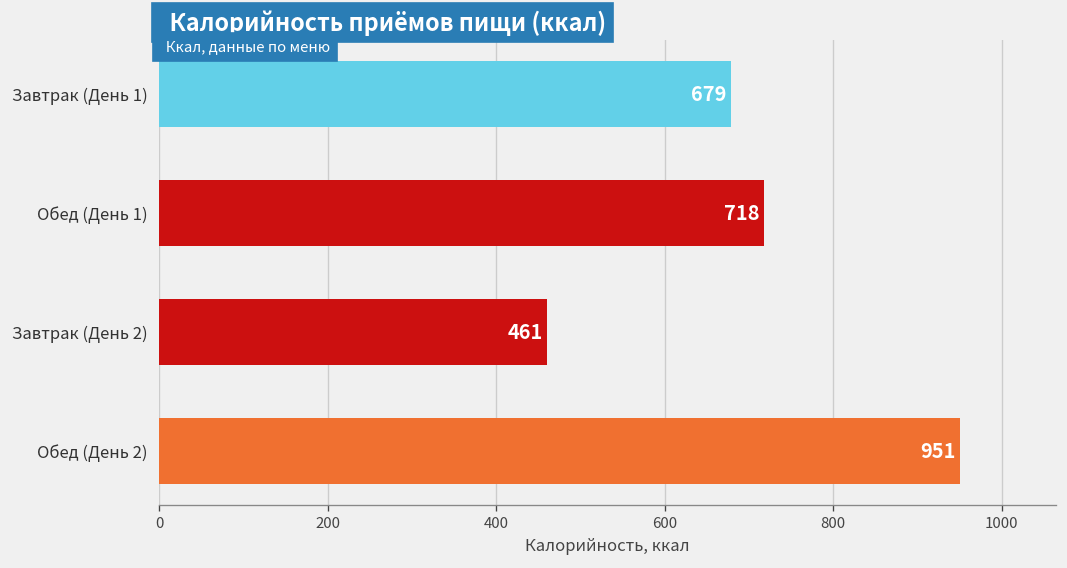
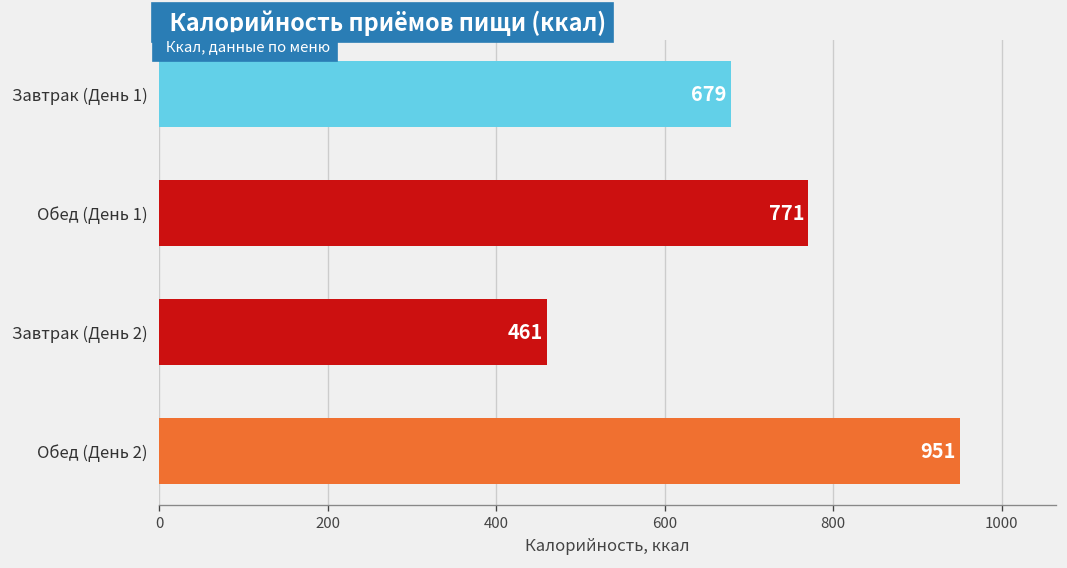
  {
    "Завтрак (День 1)": 679,
-   "Обед (День 1)": 718,
+   "Обед (День 1)": 771,
    "Завтрак (День 2)": 461,
    "Обед (День 2)": 951
  }
